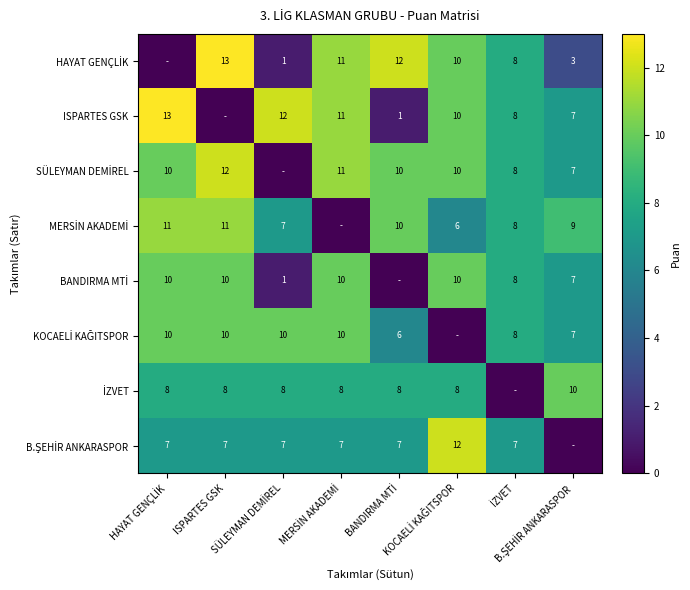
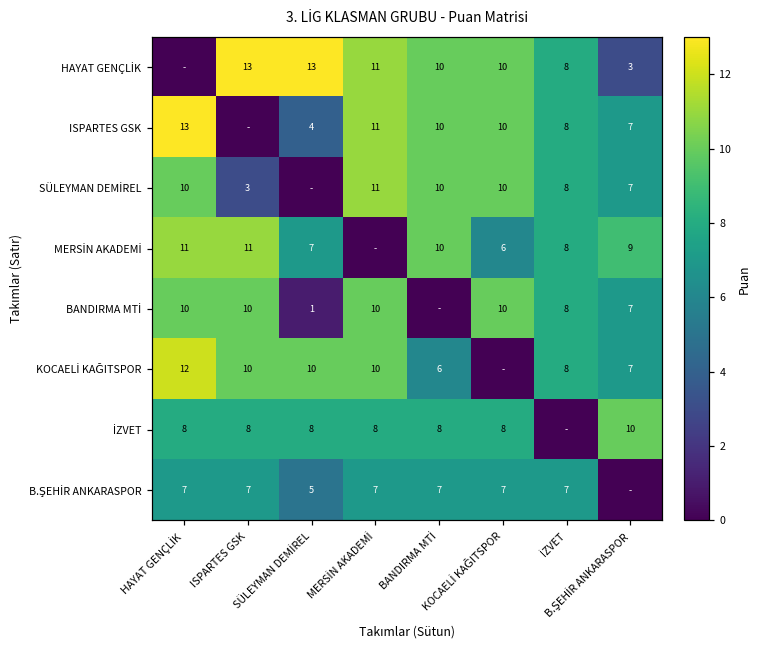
  {
    "HAYAT GENÇLİK": {
      "ISPARTES GSK": 13,
-     "SÜLEYMAN DEMİREL": 1,
+     "SÜLEYMAN DEMİREL": 13,
      "MERSİN AKADEMİ": 11,
-     "BANDIRMA MTİ": 12,
+     "BANDIRMA MTİ": 10,
      "KOCAELİ KAĞITSPOR": 10,
      "İZVET": 8,
      "B.ŞEHİR ANKARASPOR": 3
    },
    "ISPARTES GSK": {
      "HAYAT GENÇLİK": 13,
-     "SÜLEYMAN DEMİREL": 12,
+     "SÜLEYMAN DEMİREL": 4,
      "MERSİN AKADEMİ": 11,
-     "BANDIRMA MTİ": 1,
+     "BANDIRMA MTİ": 10,
      "KOCAELİ KAĞITSPOR": 10,
      "İZVET": 8,
      "B.ŞEHİR ANKARASPOR": 7
    },
    "SÜLEYMAN DEMİREL": {
      "HAYAT GENÇLİK": 10,
-     "ISPARTES GSK": 12,
+     "ISPARTES GSK": 3,
      "MERSİN AKADEMİ": 11,
      "BANDIRMA MTİ": 10,
      "KOCAELİ KAĞITSPOR": 10,
      "İZVET": 8,
      "B.ŞEHİR ANKARASPOR": 7
    },
    "MERSİN AKADEMİ": {
      "HAYAT GENÇLİK": 11,
      "ISPARTES GSK": 11,
      "SÜLEYMAN DEMİREL": 7,
      "BANDIRMA MTİ": 10,
      "KOCAELİ KAĞITSPOR": 6,
      "İZVET": 8,
      "B.ŞEHİR ANKARASPOR": 9
    },
    "BANDIRMA MTİ": {
      "HAYAT GENÇLİK": 10,
      "ISPARTES GSK": 10,
      "SÜLEYMAN DEMİREL": 1,
      "MERSİN AKADEMİ": 10,
      "KOCAELİ KAĞITSPOR": 10,
      "İZVET": 8,
      "B.ŞEHİR ANKARASPOR": 7
    },
    "KOCAELİ KAĞITSPOR": {
-     "HAYAT GENÇLİK": 10,
+     "HAYAT GENÇLİK": 12,
      "ISPARTES GSK": 10,
      "SÜLEYMAN DEMİREL": 10,
      "MERSİN AKADEMİ": 10,
      "BANDIRMA MTİ": 6,
      "İZVET": 8,
      "B.ŞEHİR ANKARASPOR": 7
    },
    "İZVET": {
      "HAYAT GENÇLİK": 8,
      "ISPARTES GSK": 8,
      "SÜLEYMAN DEMİREL": 8,
      "MERSİN AKADEMİ": 8,
      "BANDIRMA MTİ": 8,
      "KOCAELİ KAĞITSPOR": 8,
      "B.ŞEHİR ANKARASPOR": 10
    },
    "B.ŞEHİR ANKARASPOR": {
      "HAYAT GENÇLİK": 7,
      "ISPARTES GSK": 7,
-     "SÜLEYMAN DEMİREL": 7,
+     "SÜLEYMAN DEMİREL": 5,
      "MERSİN AKADEMİ": 7,
      "BANDIRMA MTİ": 7,
-     "KOCAELİ KAĞITSPOR": 12,
+     "KOCAELİ KAĞITSPOR": 7,
      "İZVET": 7
    }
  }
